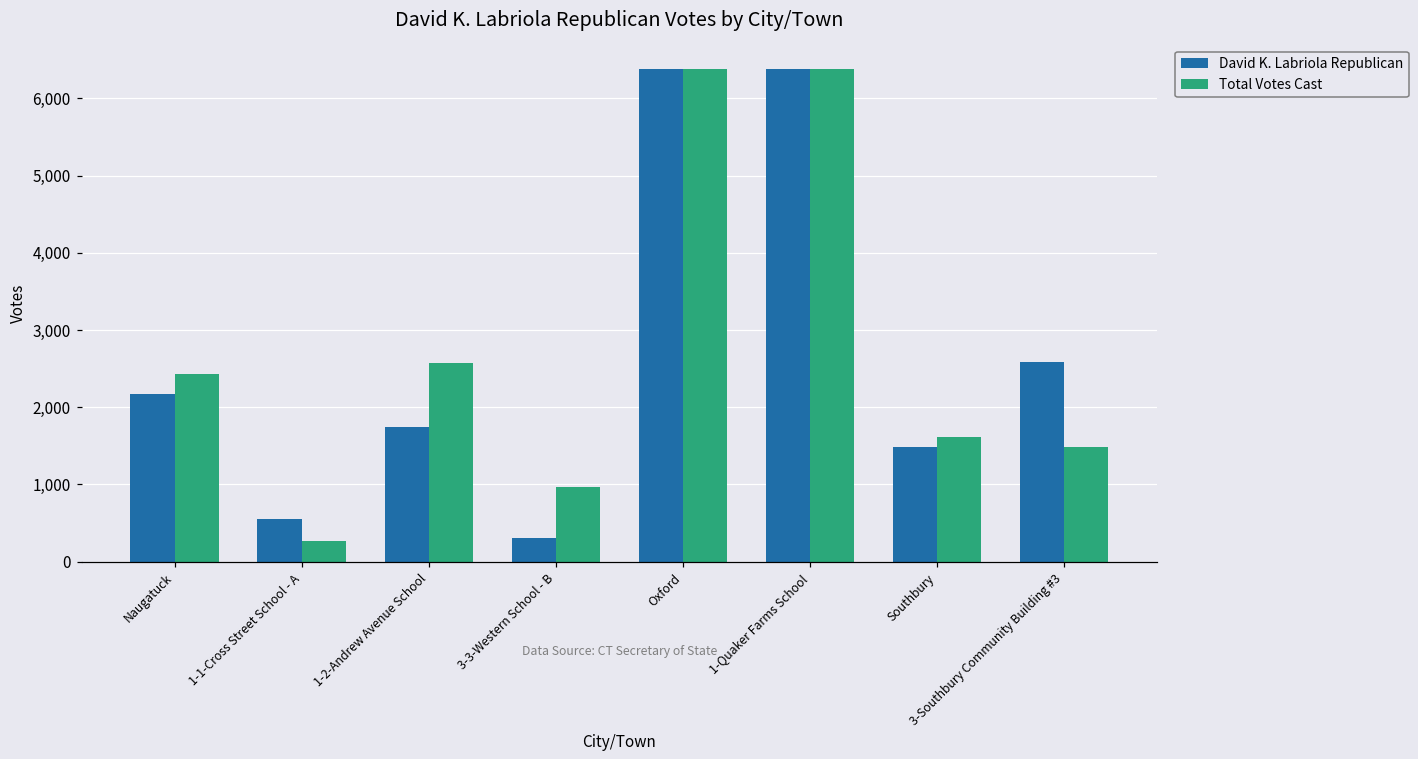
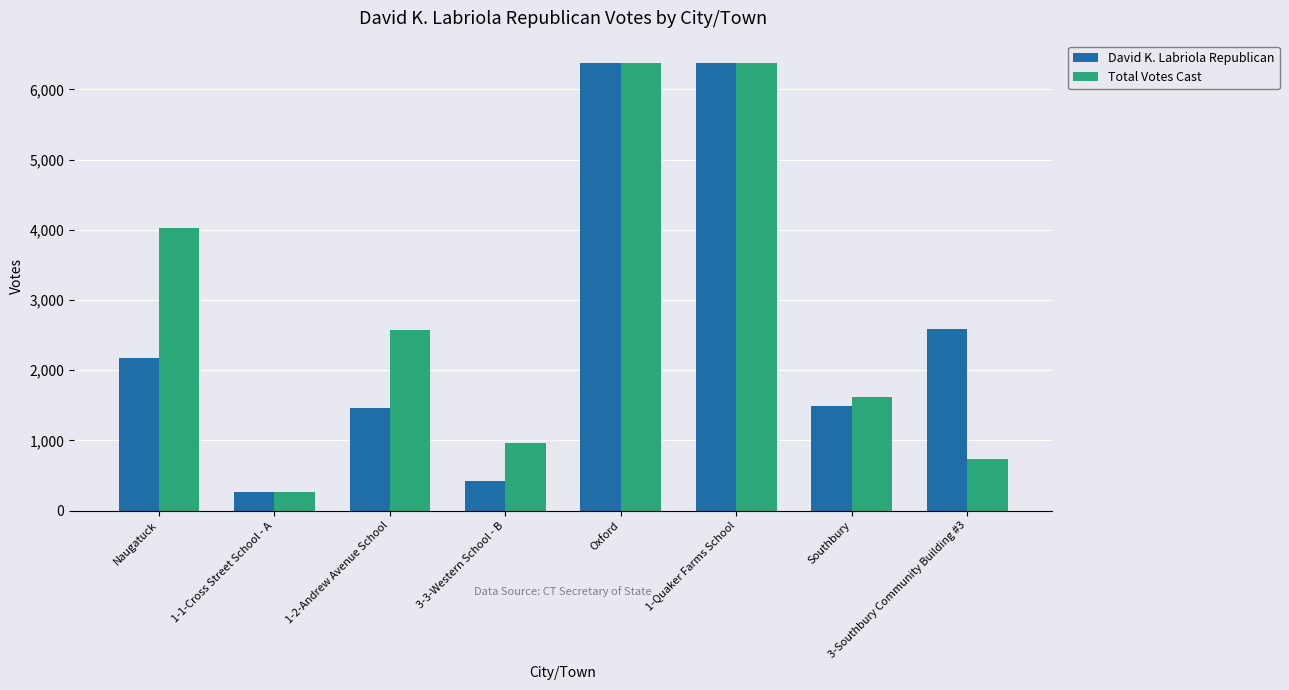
  {
    "David K. Labriola Republican": {
      "Naugatuck": "2,200",
-     "1-1-Cross Street School - A": "600",
-     "1-2-Andrew Avenue School": "1,700",
-     "3-3-Western School - B": "300",
+     "1-1-Cross Street School - A": "300",
+     "1-2-Andrew Avenue School": "1,500",
+     "3-3-Western School - B": "400",
      "Oxford": "6,400",
      "1-Quaker Farms School": "6,400",
      "Southbury": "1,500",
      "3-Southbury Community Building #3": "2,600"
    },
    "Total Votes Cast": {
-     "Naugatuck": "2,400",
+     "Naugatuck": "4,000",
      "1-1-Cross Street School - A": "300",
      "1-2-Andrew Avenue School": "2,600",
      "3-3-Western School - B": "1,000",
      "Oxford": "6,400",
      "1-Quaker Farms School": "6,400",
      "Southbury": "1,600",
-     "3-Southbury Community Building #3": "1,500"
+     "3-Southbury Community Building #3": "700"
    }
  }
